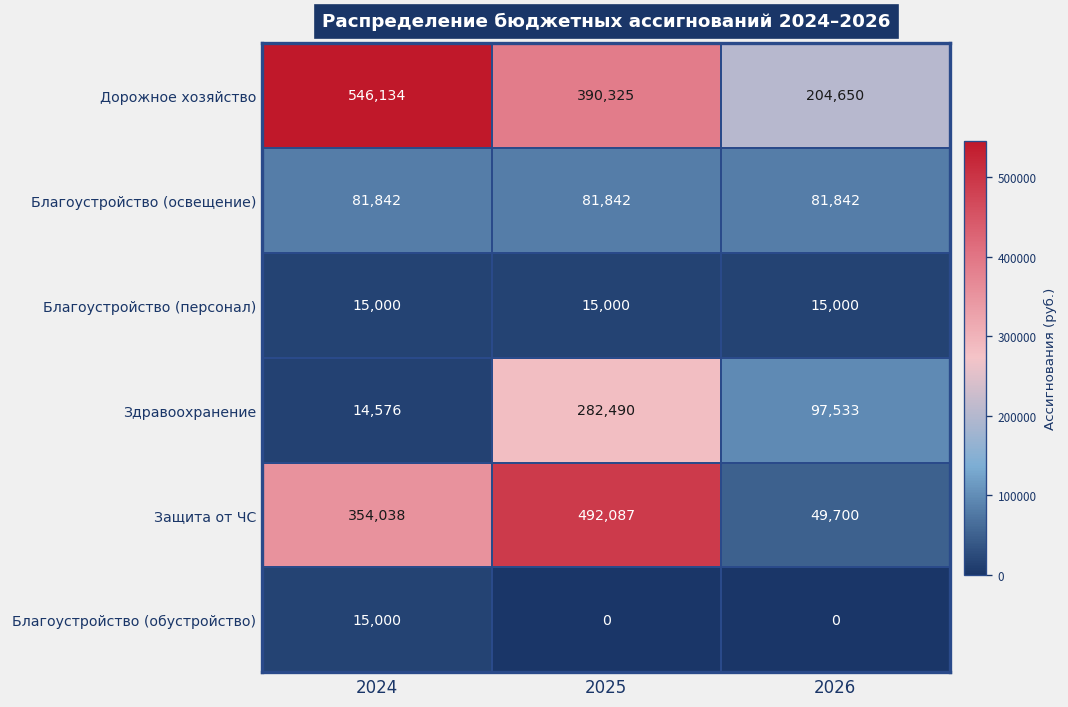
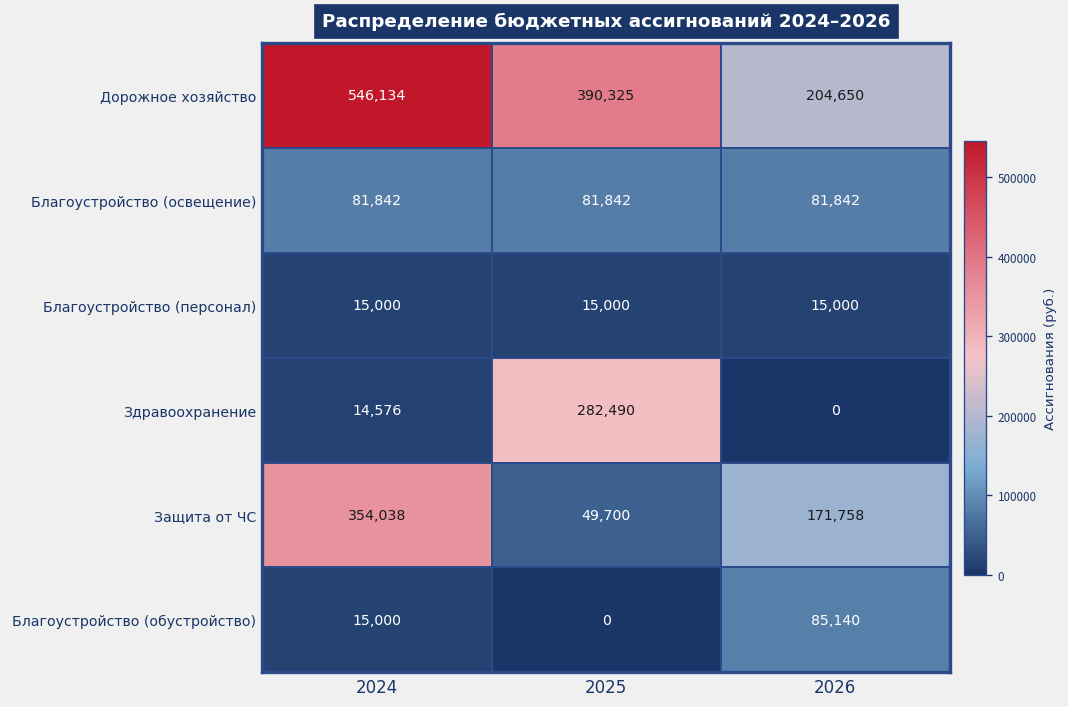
  {
    "Дорожное хозяйство": {
      "2024": "546,134",
      "2025": "390,325",
      "2026": "204,650"
    },
    "Благоустройство (освещение)": {
      "2024": "81,842",
      "2025": "81,842",
      "2026": "81,842"
    },
    "Благоустройство (персонал)": {
      "2024": "15,000",
      "2025": "15,000",
      "2026": "15,000"
    },
    "Здравоохранение": {
      "2024": "14,576",
      "2025": "282,490",
-     "2026": "97,533"
+     "2026": "0"
    },
    "Защита от ЧС": {
      "2024": "354,038",
-     "2025": "492,087",
-     "2026": "49,700"
+     "2025": "49,700",
+     "2026": "171,758"
    },
    "Благоустройство (обустройство)": {
      "2024": "15,000",
      "2025": "0",
-     "2026": "0"
+     "2026": "85,140"
    }
  }
